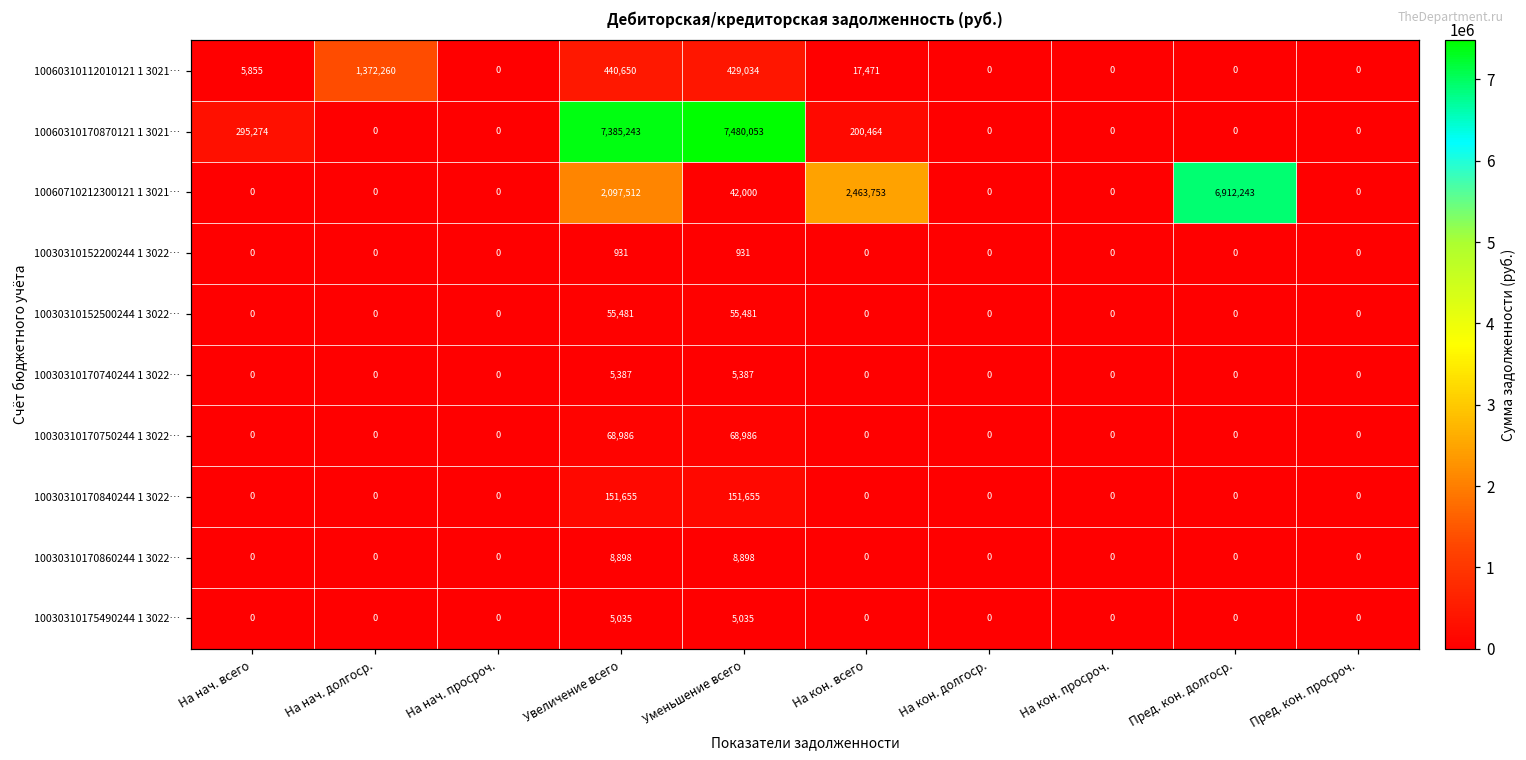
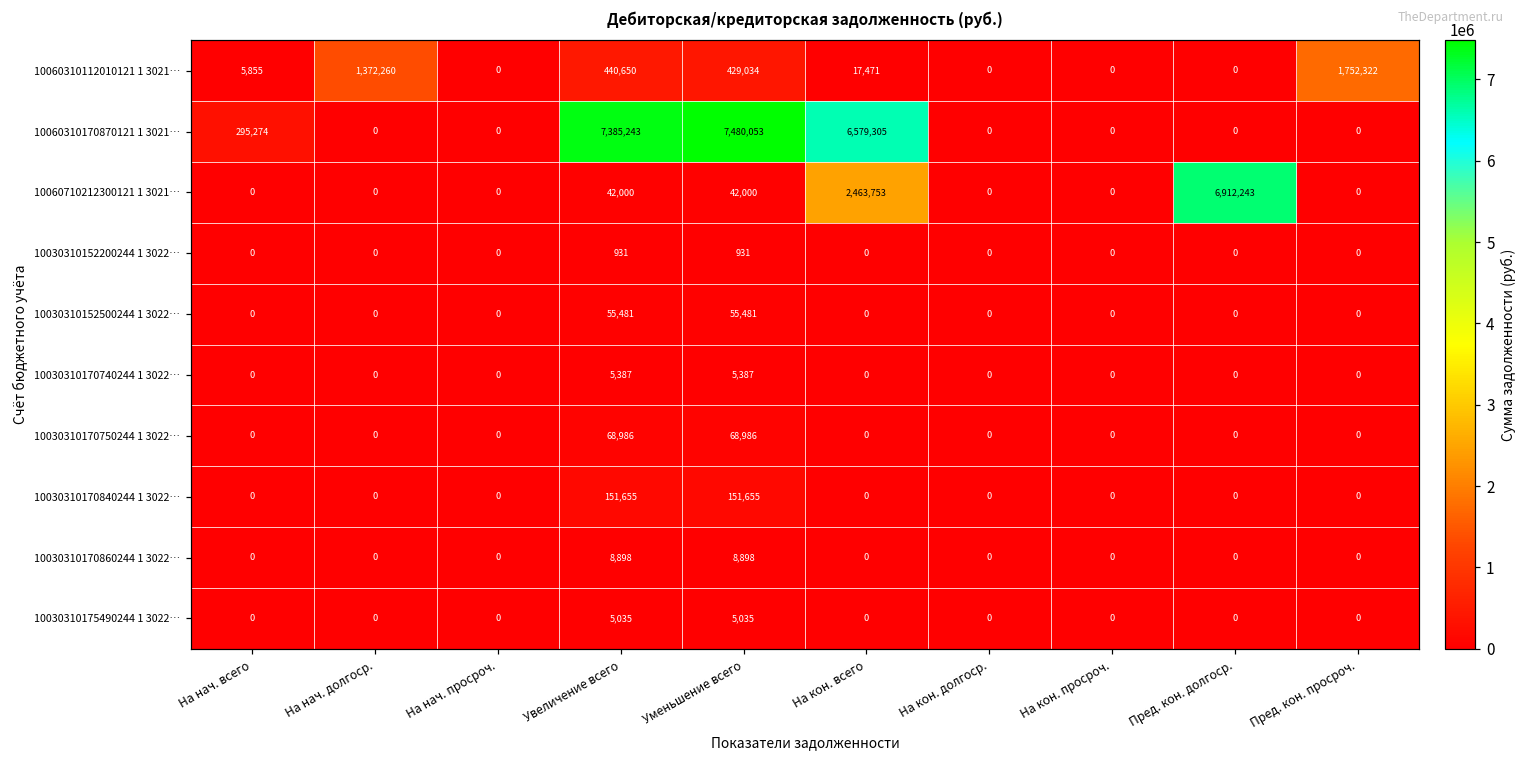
  {
    "10060310112010121 1 3021…": {
      "На нач. всего": "5,855",
      "На нач. долгоср.": "1,372,260",
      "На нач. просроч.": "0",
      "Увеличение всего": "440,650",
      "Уменьшение всего": "429,034",
      "На кон. всего": "17,471",
      "На кон. долгоср.": "0",
      "На кон. просроч.": "0",
      "Пред. кон. долгоср.": "0",
-     "Пред. кон. просроч.": "0"
+     "Пред. кон. просроч.": "1,752,322"
    },
    "10060310170870121 1 3021…": {
      "На нач. всего": "295,274",
      "На нач. долгоср.": "0",
      "На нач. просроч.": "0",
      "Увеличение всего": "7,385,243",
      "Уменьшение всего": "7,480,053",
-     "На кон. всего": "200,464",
+     "На кон. всего": "6,579,305",
      "На кон. долгоср.": "0",
      "На кон. просроч.": "0",
      "Пред. кон. долгоср.": "0",
      "Пред. кон. просроч.": "0"
    },
    "10060710212300121 1 3021…": {
      "На нач. всего": "0",
      "На нач. долгоср.": "0",
      "На нач. просроч.": "0",
-     "Увеличение всего": "2,097,512",
+     "Увеличение всего": "42,000",
      "Уменьшение всего": "42,000",
      "На кон. всего": "2,463,753",
      "На кон. долгоср.": "0",
      "На кон. просроч.": "0",
      "Пред. кон. долгоср.": "6,912,243",
      "Пред. кон. просроч.": "0"
    },
    "10030310152200244 1 3022…": {
      "На нач. всего": "0",
      "На нач. долгоср.": "0",
      "На нач. просроч.": "0",
      "Увеличение всего": "931",
      "Уменьшение всего": "931",
      "На кон. всего": "0",
      "На кон. долгоср.": "0",
      "На кон. просроч.": "0",
      "Пред. кон. долгоср.": "0",
      "Пред. кон. просроч.": "0"
    },
    "10030310152500244 1 3022…": {
      "На нач. всего": "0",
      "На нач. долгоср.": "0",
      "На нач. просроч.": "0",
      "Увеличение всего": "55,481",
      "Уменьшение всего": "55,481",
      "На кон. всего": "0",
      "На кон. долгоср.": "0",
      "На кон. просроч.": "0",
      "Пред. кон. долгоср.": "0",
      "Пред. кон. просроч.": "0"
    },
    "10030310170740244 1 3022…": {
      "На нач. всего": "0",
      "На нач. долгоср.": "0",
      "На нач. просроч.": "0",
      "Увеличение всего": "5,387",
      "Уменьшение всего": "5,387",
      "На кон. всего": "0",
      "На кон. долгоср.": "0",
      "На кон. просроч.": "0",
      "Пред. кон. долгоср.": "0",
      "Пред. кон. просроч.": "0"
    },
    "10030310170750244 1 3022…": {
      "На нач. всего": "0",
      "На нач. долгоср.": "0",
      "На нач. просроч.": "0",
      "Увеличение всего": "68,986",
      "Уменьшение всего": "68,986",
      "На кон. всего": "0",
      "На кон. долгоср.": "0",
      "На кон. просроч.": "0",
      "Пред. кон. долгоср.": "0",
      "Пред. кон. просроч.": "0"
    },
    "10030310170840244 1 3022…": {
      "На нач. всего": "0",
      "На нач. долгоср.": "0",
      "На нач. просроч.": "0",
      "Увеличение всего": "151,655",
      "Уменьшение всего": "151,655",
      "На кон. всего": "0",
      "На кон. долгоср.": "0",
      "На кон. просроч.": "0",
      "Пред. кон. долгоср.": "0",
      "Пред. кон. просроч.": "0"
    },
    "10030310170860244 1 3022…": {
      "На нач. всего": "0",
      "На нач. долгоср.": "0",
      "На нач. просроч.": "0",
      "Увеличение всего": "8,898",
      "Уменьшение всего": "8,898",
      "На кон. всего": "0",
      "На кон. долгоср.": "0",
      "На кон. просроч.": "0",
      "Пред. кон. долгоср.": "0",
      "Пред. кон. просроч.": "0"
    },
    "10030310175490244 1 3022…": {
      "На нач. всего": "0",
      "На нач. долгоср.": "0",
      "На нач. просроч.": "0",
      "Увеличение всего": "5,035",
      "Уменьшение всего": "5,035",
      "На кон. всего": "0",
      "На кон. долгоср.": "0",
      "На кон. просроч.": "0",
      "Пред. кон. долгоср.": "0",
      "Пред. кон. просроч.": "0"
    }
  }
